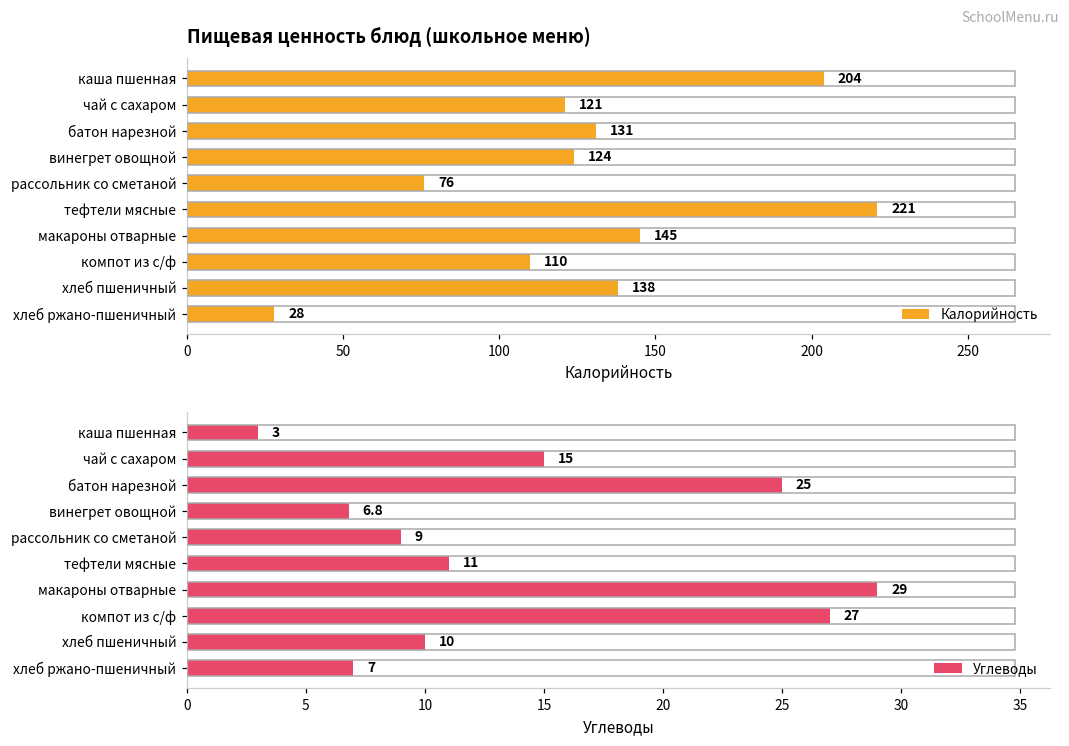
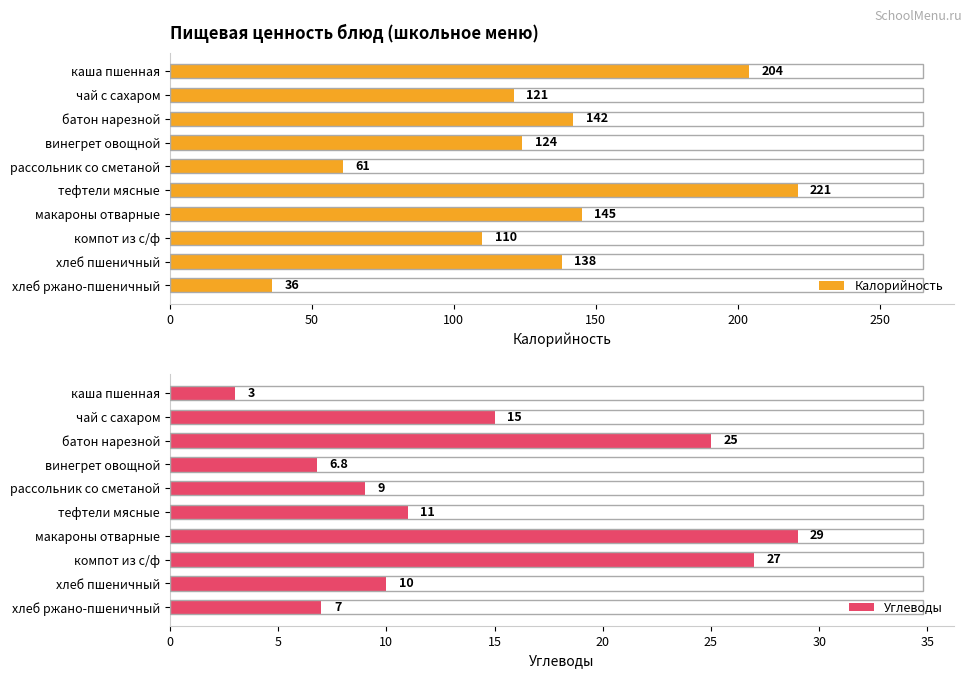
  {
    "Пищевая ценность блюд (школьное меню)": {
      "каша пшенная": 204,
      "чай с сахаром": 121,
-     "батон нарезной": 131,
+     "батон нарезной": 142,
      "винегрет овощной": 124,
-     "рассольник со сметаной": 76,
+     "рассольник со сметаной": 61,
      "тефтели мясные": 221,
      "макароны отварные": 145,
      "компот из с/ф": 110,
      "хлеб пшеничный": 138,
-     "хлеб ржано-пшеничный": 28
+     "хлеб ржано-пшеничный": 36
    }
  }
